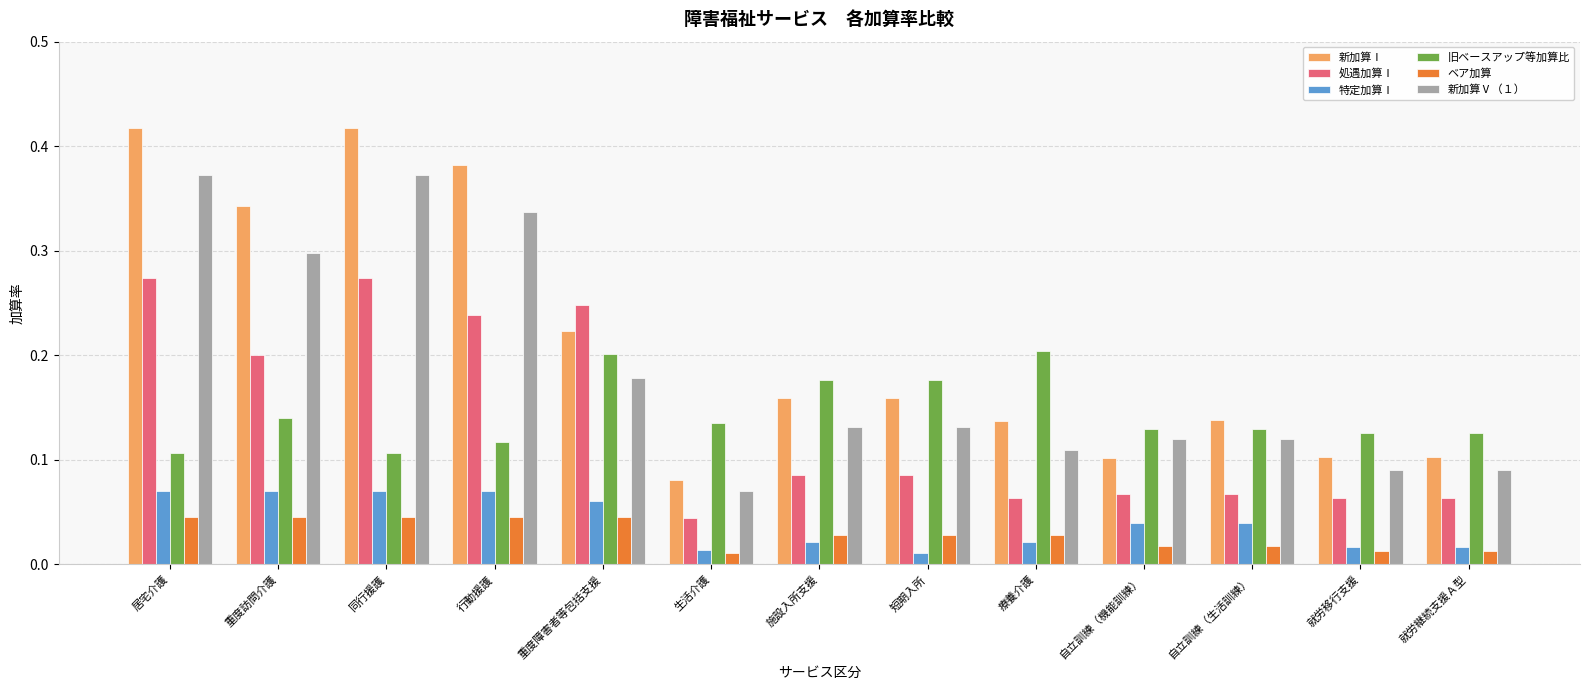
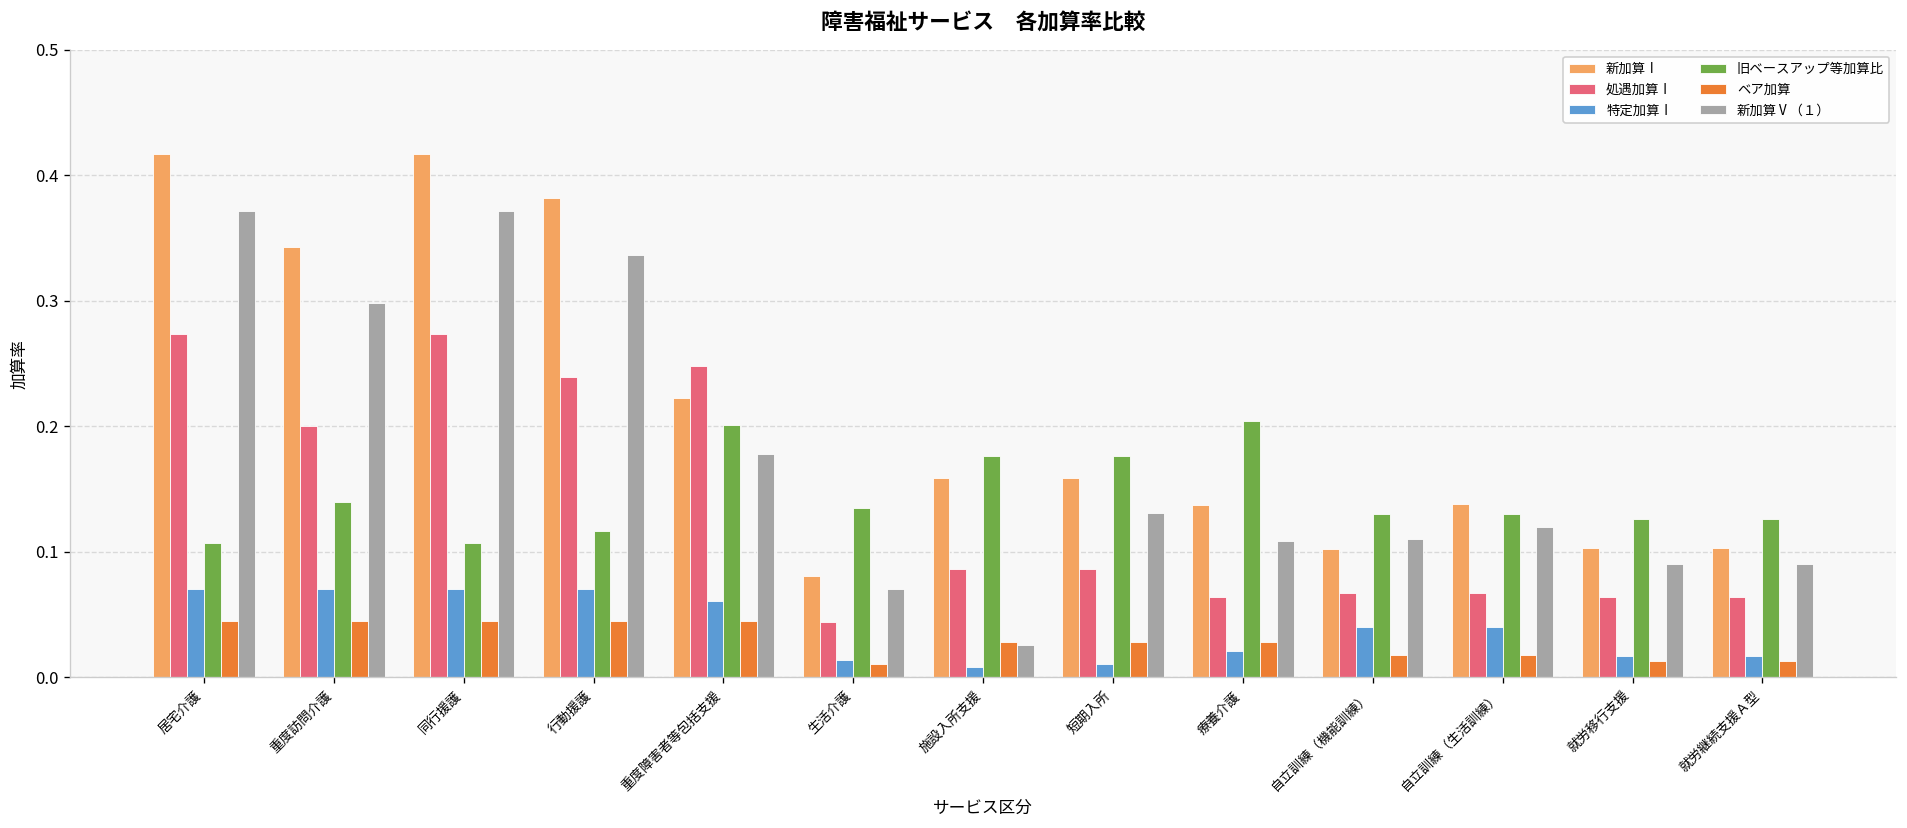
  {
    "新加算Ⅰ": {
      "居宅介護": 0.417,
      "重度訪問介護": 0.343,
      "同行援護": 0.417,
      "行動援護": 0.382,
      "重度障害者等包括支援": 0.223,
      "生活介護": 0.081,
      "施設入所支援": 0.159,
      "短期入所": 0.159,
      "療養介護": 0.137,
      "自立訓練（機能訓練）": 0.102,
      "自立訓練（生活訓練）": 0.138,
      "就労移行支援": 0.103,
      "就労継続支援Ａ型": 0.103
    },
    "処遇加算Ⅰ": {
      "居宅介護": 0.274,
      "重度訪問介護": 0.200,
      "同行援護": 0.274,
      "行動援護": 0.239,
      "重度障害者等包括支援": 0.248,
      "生活介護": 0.044,
      "施設入所支援": 0.086,
      "短期入所": 0.086,
      "療養介護": 0.064,
      "自立訓練（機能訓練）": 0.067,
      "自立訓練（生活訓練）": 0.067,
      "就労移行支援": 0.064,
      "就労継続支援Ａ型": 0.064
    },
    "特定加算Ⅰ": {
      "居宅介護": 0.070,
      "重度訪問介護": 0.070,
      "同行援護": 0.070,
      "行動援護": 0.070,
      "重度障害者等包括支援": 0.061,
      "生活介護": 0.014,
-     "施設入所支援": 0.021,
+     "施設入所支援": 0.008,
      "短期入所": 0.011,
      "療養介護": 0.021,
      "自立訓練（機能訓練）": 0.040,
      "自立訓練（生活訓練）": 0.040,
      "就労移行支援": 0.017,
      "就労継続支援Ａ型": 0.017
    },
    "旧ベースアップ等加算比": {
      "居宅介護": 0.107,
      "重度訪問介護": 0.140,
      "同行援護": 0.107,
      "行動援護": 0.117,
      "重度障害者等包括支援": 0.201,
      "生活介護": 0.135,
      "施設入所支援": 0.176,
      "短期入所": 0.176,
      "療養介護": 0.204,
      "自立訓練（機能訓練）": 0.130,
      "自立訓練（生活訓練）": 0.130,
      "就労移行支援": 0.126,
      "就労継続支援Ａ型": 0.126
    },
    "ベア加算": {
      "居宅介護": 0.045,
      "重度訪問介護": 0.045,
      "同行援護": 0.045,
      "行動援護": 0.045,
      "重度障害者等包括支援": 0.045,
      "生活介護": 0.011,
      "施設入所支援": 0.028,
      "短期入所": 0.028,
      "療養介護": 0.028,
      "自立訓練（機能訓練）": 0.018,
      "自立訓練（生活訓練）": 0.018,
      "就労移行支援": 0.013,
      "就労継続支援Ａ型": 0.013
    },
    "新加算Ⅴ（１）": {
      "居宅介護": 0.372,
      "重度訪問介護": 0.298,
      "同行援護": 0.372,
      "行動援護": 0.337,
      "重度障害者等包括支援": 0.178,
      "生活介護": 0.070,
-     "施設入所支援": 0.131,
+     "施設入所支援": 0.026,
      "短期入所": 0.131,
      "療養介護": 0.109,
-     "自立訓練（機能訓練）": 0.12,
+     "自立訓練（機能訓練）": 0.11,
      "自立訓練（生活訓練）": 0.120,
      "就労移行支援": 0.090,
      "就労継続支援Ａ型": 0.090
    }
  }
